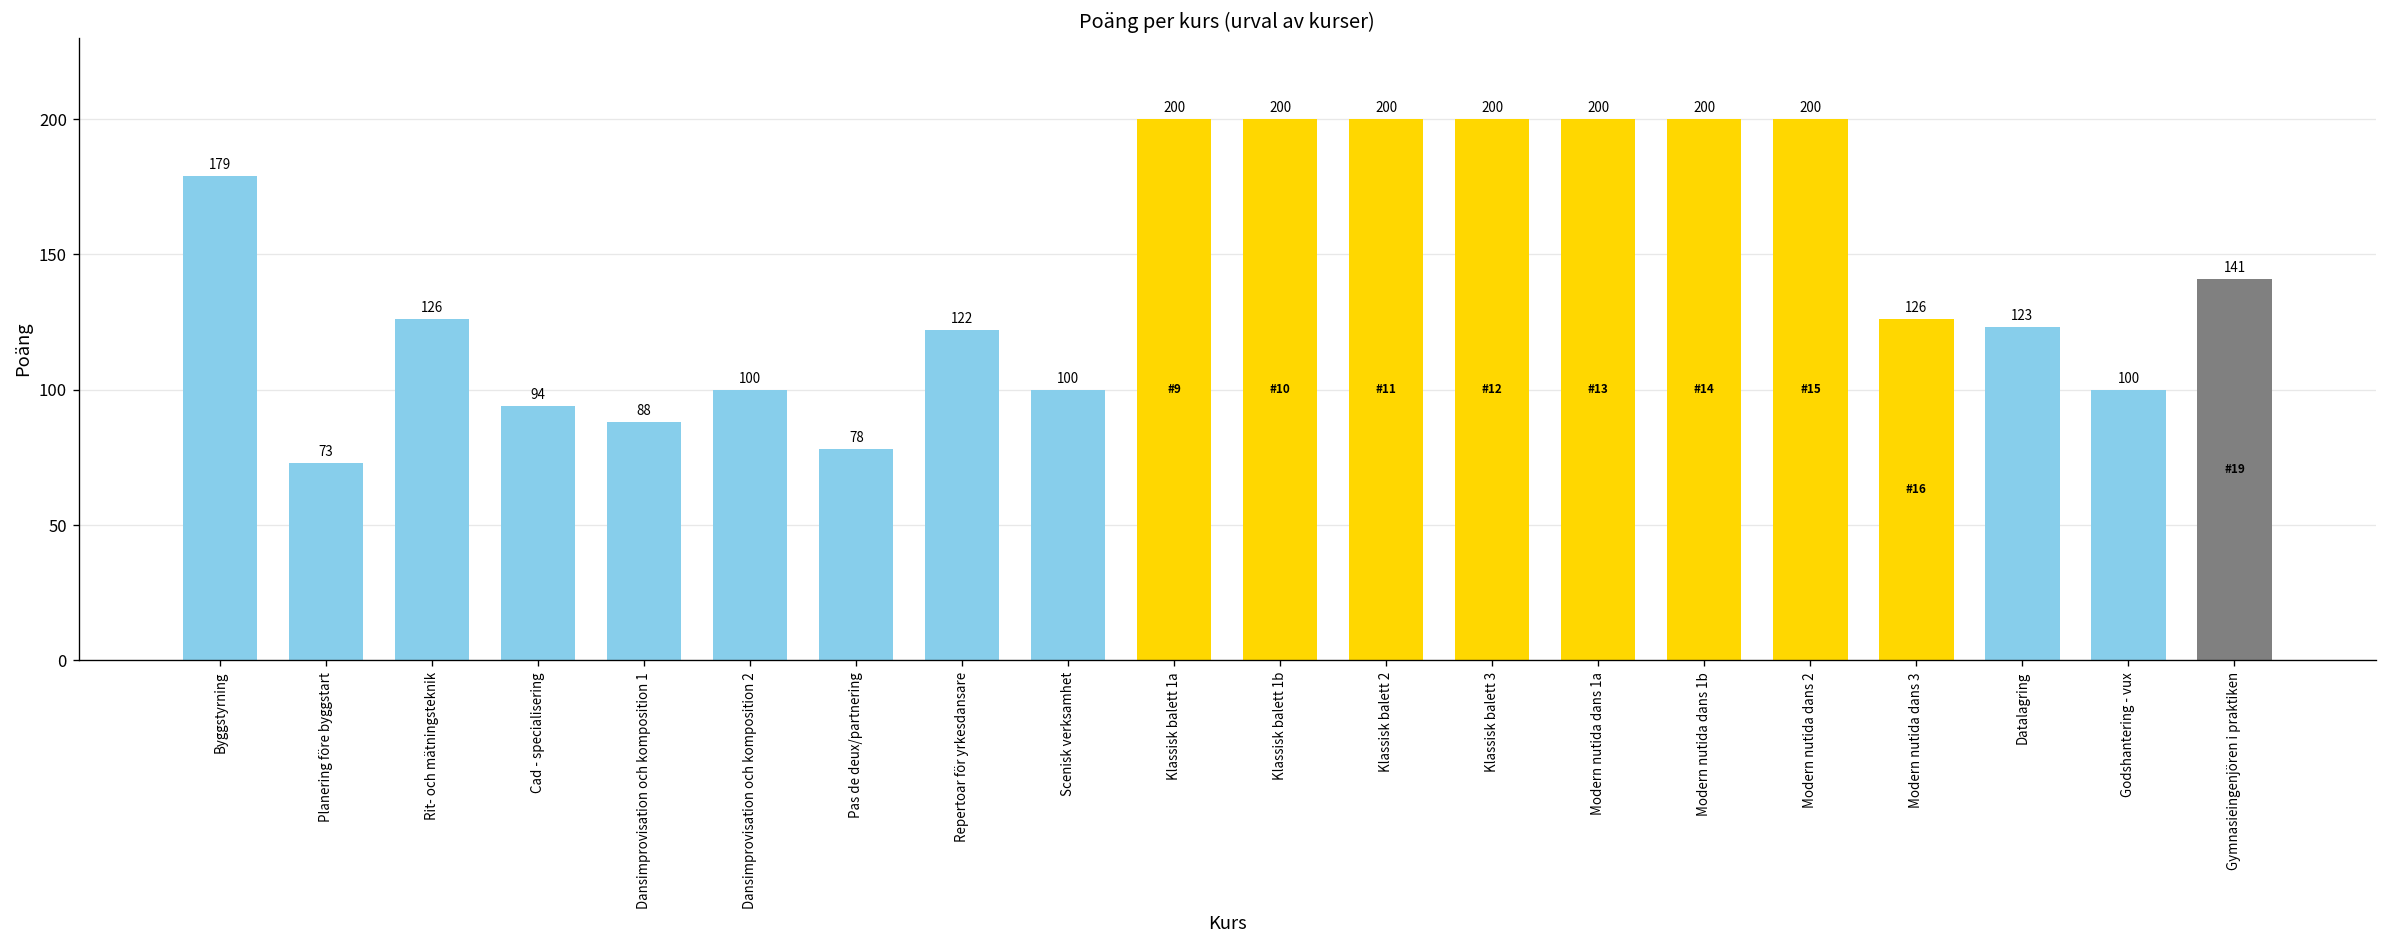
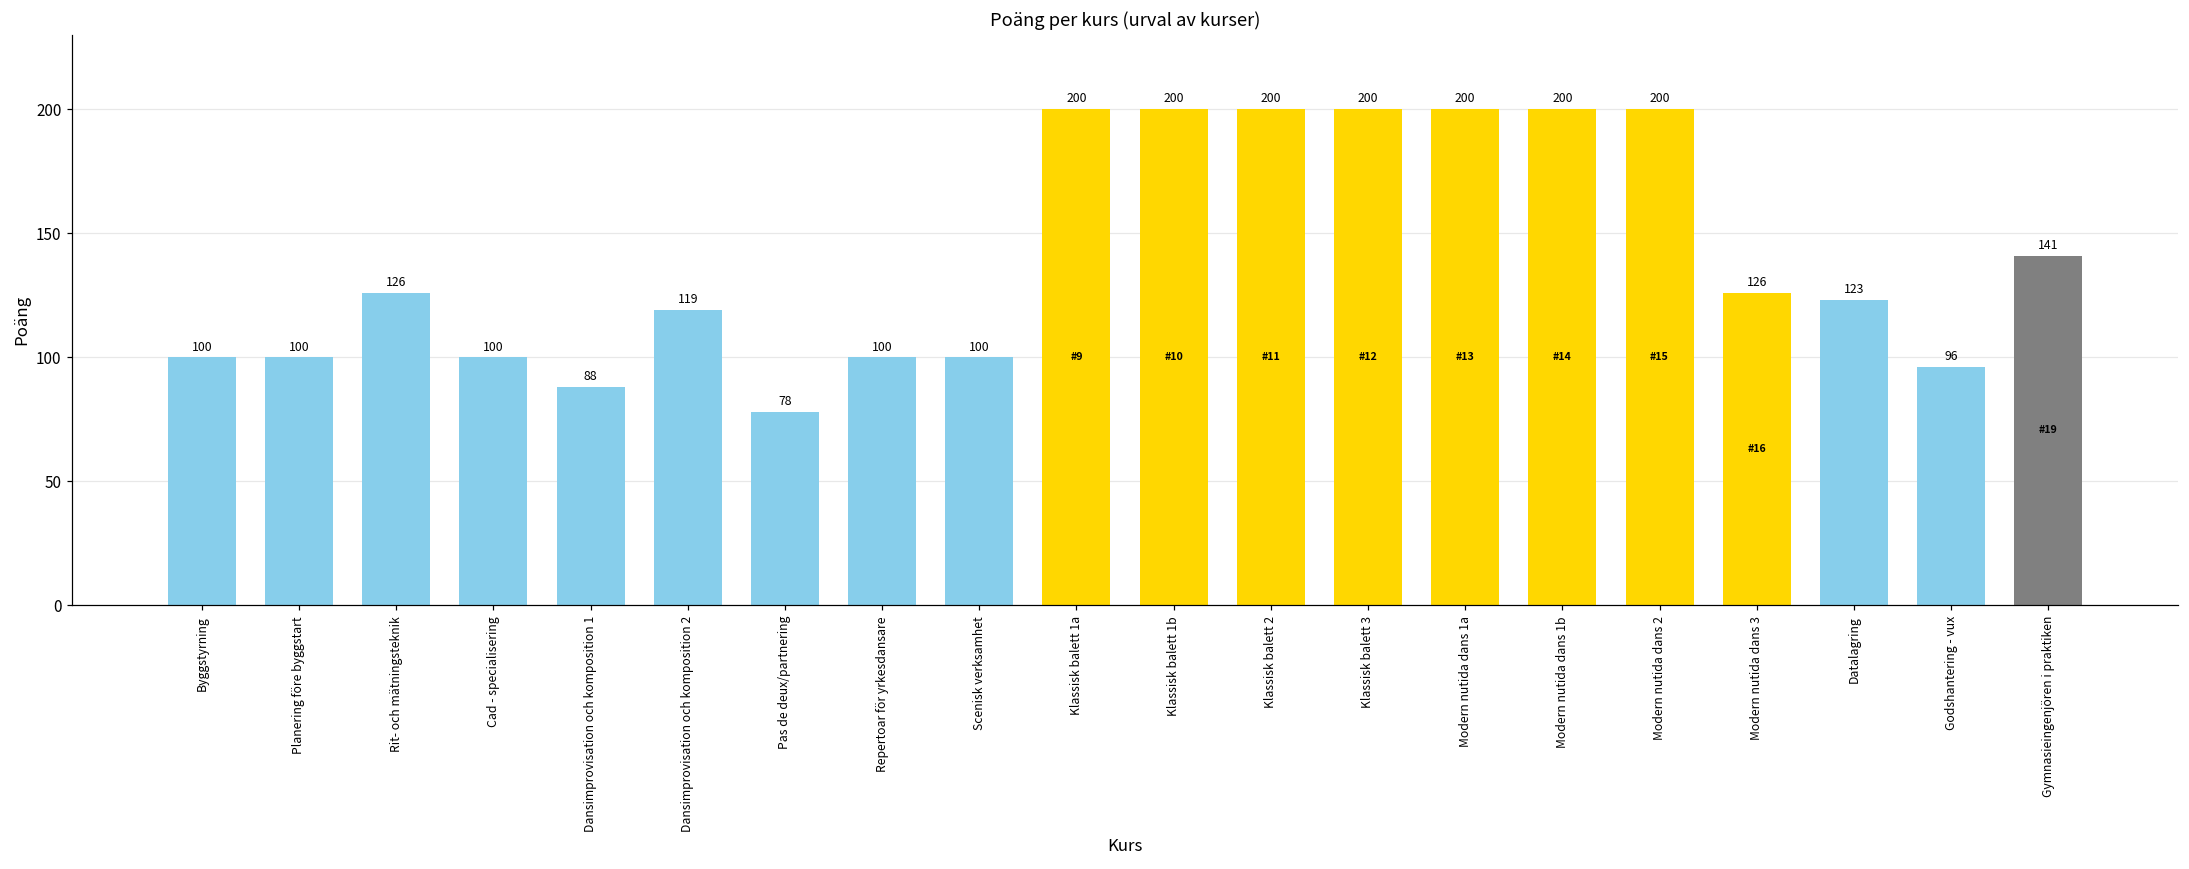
  {
-   "Byggstyrning": 179,
-   "Planering före byggstart": 73,
+   "Byggstyrning": 100,
+   "Planering före byggstart": 100,
    "Rit- och mätningsteknik": 126,
-   "Cad - specialisering": 94,
+   "Cad - specialisering": 100,
    "Dansimprovisation och komposition 1": 88,
-   "Dansimprovisation och komposition 2": 100,
+   "Dansimprovisation och komposition 2": 119,
    "Pas de deux/partnering": 78,
-   "Repertoar för yrkesdansare": 122,
+   "Repertoar för yrkesdansare": 100,
    "Scenisk verksamhet": 100,
    "Klassisk balett 1a": 200,
    "Klassisk balett 1b": 200,
    "Klassisk balett 2": 200,
    "Klassisk balett 3": 200,
    "Modern nutida dans 1a": 200,
    "Modern nutida dans 1b": 200,
    "Modern nutida dans 2": 200,
    "Modern nutida dans 3": 126,
    "Datalagring": 123,
-   "Godshantering - vux": 100,
+   "Godshantering - vux": 96,
    "Gymnasieingenjören i praktiken": 141
  }
